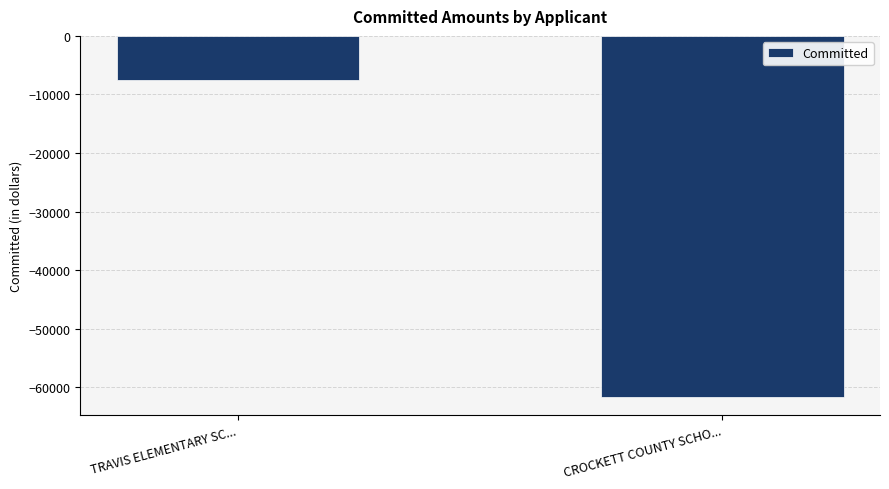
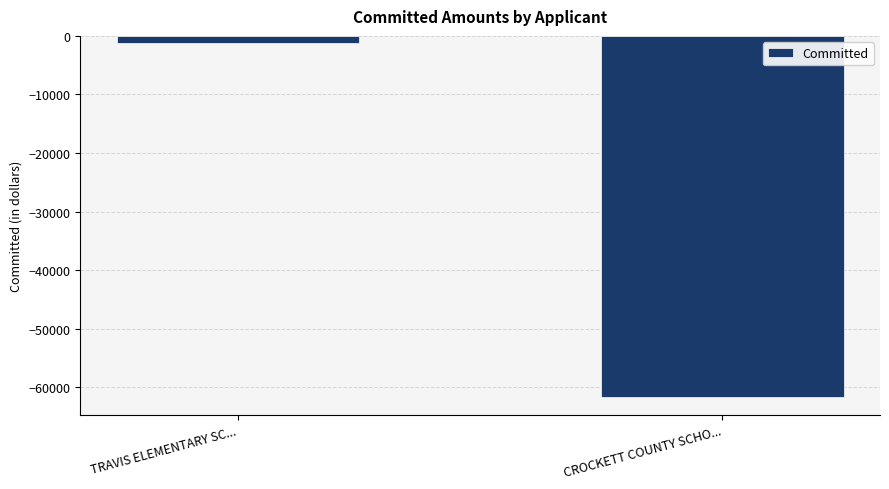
  {
-   "TRAVIS ELEMENTARY SC...": -8000,
+   "TRAVIS ELEMENTARY SC...": -1000,
    "CROCKETT COUNTY SCHO...": -62000
  }
